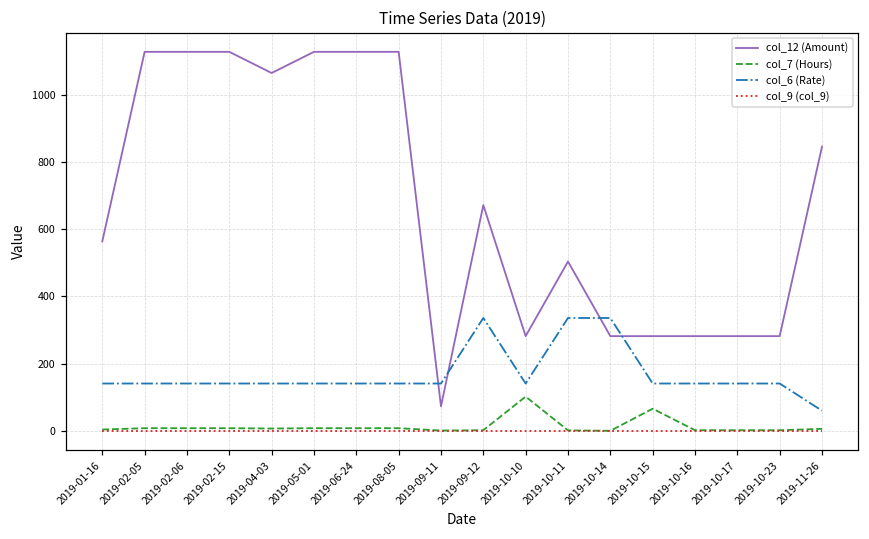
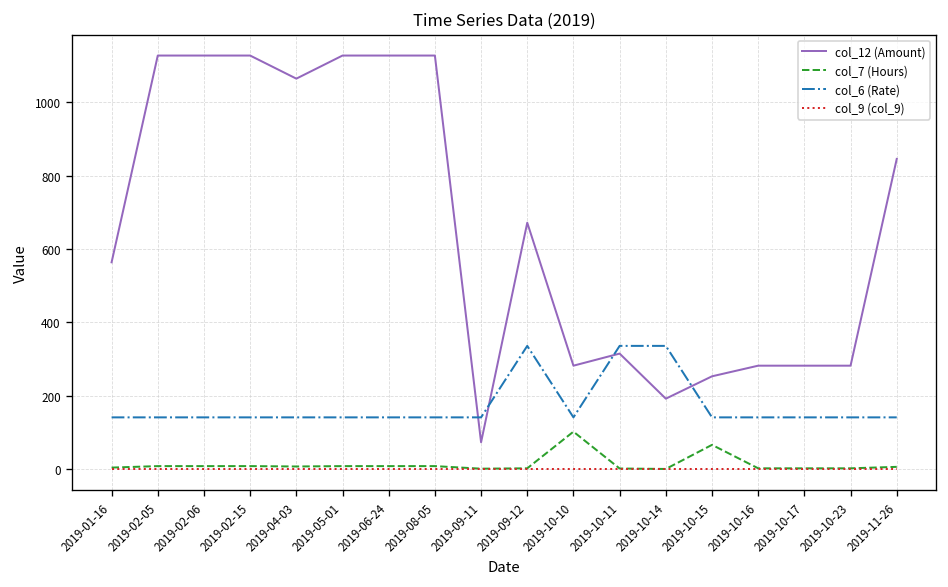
  {
    "col_12 (Amount)": {
      "2019-01-16": 560,
      "2019-02-05": 1130,
      "2019-02-06": 1130,
      "2019-02-15": 1130,
      "2019-04-03": 1070,
      "2019-05-01": 1130,
      "2019-06-24": 1130,
      "2019-08-05": 1130,
      "2019-09-11": 70,
      "2019-09-12": 670,
      "2019-10-10": 280,
-     "2019-10-11": 500,
-     "2019-10-14": 280,
-     "2019-10-15": 280,
+     "2019-10-11": 320,
+     "2019-10-14": 190,
+     "2019-10-15": 250,
      "2019-10-16": 280,
      "2019-10-17": 280,
      "2019-10-23": 280,
      "2019-11-26": 850
    },
    "col_7 (Hours)": {
      "2019-10-10": 100,
      "2019-10-15": 70
    },
    "col_6 (Rate)": {
      "2019-01-16": 140,
      "2019-02-05": 140,
      "2019-02-06": 140,
      "2019-02-15": 140,
      "2019-04-03": 140,
      "2019-05-01": 140,
      "2019-06-24": 140,
      "2019-08-05": 140,
      "2019-09-11": 140,
      "2019-09-12": 340,
      "2019-10-10": 140,
      "2019-10-11": 340,
      "2019-10-14": 340,
      "2019-10-15": 140,
      "2019-10-16": 140,
      "2019-10-17": 140,
      "2019-10-23": 140,
-     "2019-11-26": 60
+     "2019-11-26": 140
    },
    "col_9 (col_9)": {
      "2019-10-10": 0,
      "2019-10-15": 0
    }
  }
